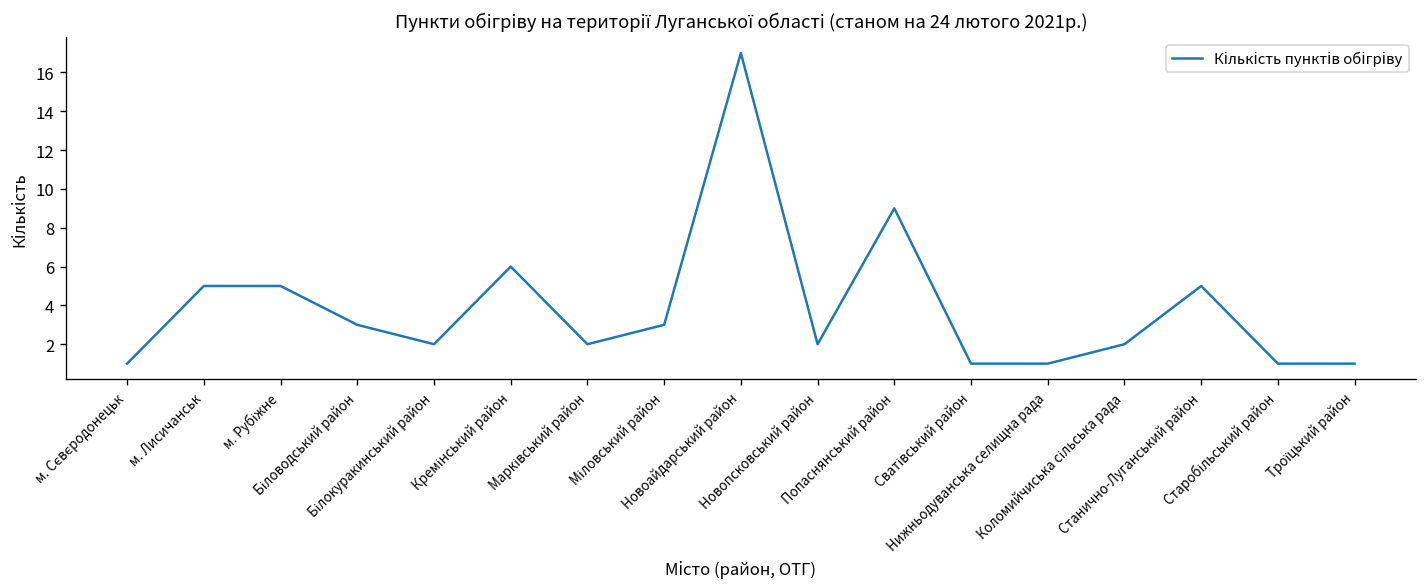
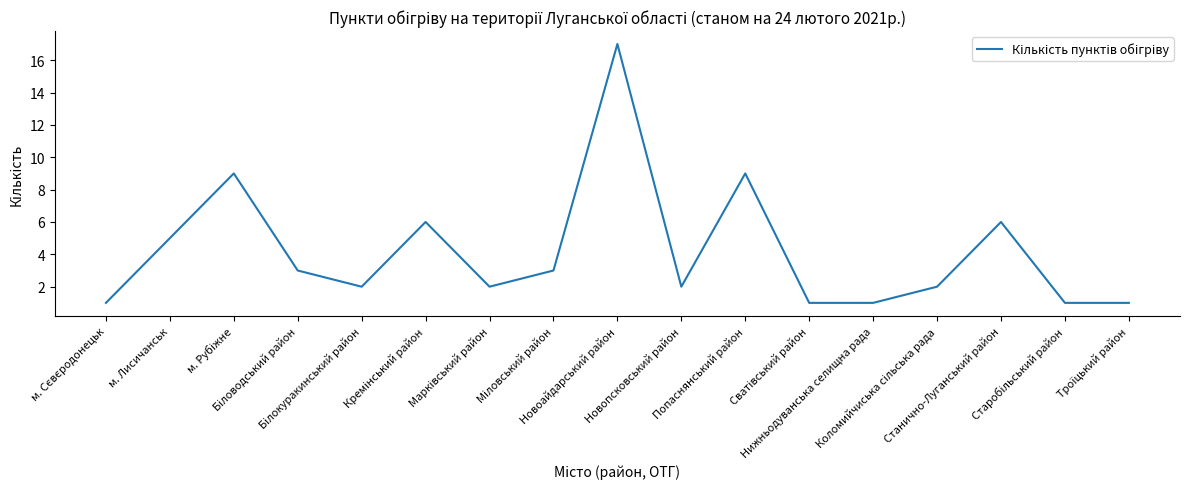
  {
    "м. Сєвєродонецьк": 1,
    "м. Лисичанськ": 5,
-   "м. Рубіжне": 5,
+   "м. Рубіжне": 9,
    "Біловодський район": 3,
    "Білокуракинський район": 2,
    "Кремінський район": 6,
    "Марківський район": 2,
    "Міловський район": 3,
    "Новоайдарський район": 17,
    "Новопсковський район": 2,
    "Попаснянський район": 9,
    "Сватівський район": 1,
    "Нижньодуванська селищна рада": 1,
    "Коломийчиська сільська рада": 2,
-   "Станично-Луганський район": 5,
+   "Станично-Луганський район": 6,
    "Старобільський район": 1,
    "Троїцький район": 1
  }
